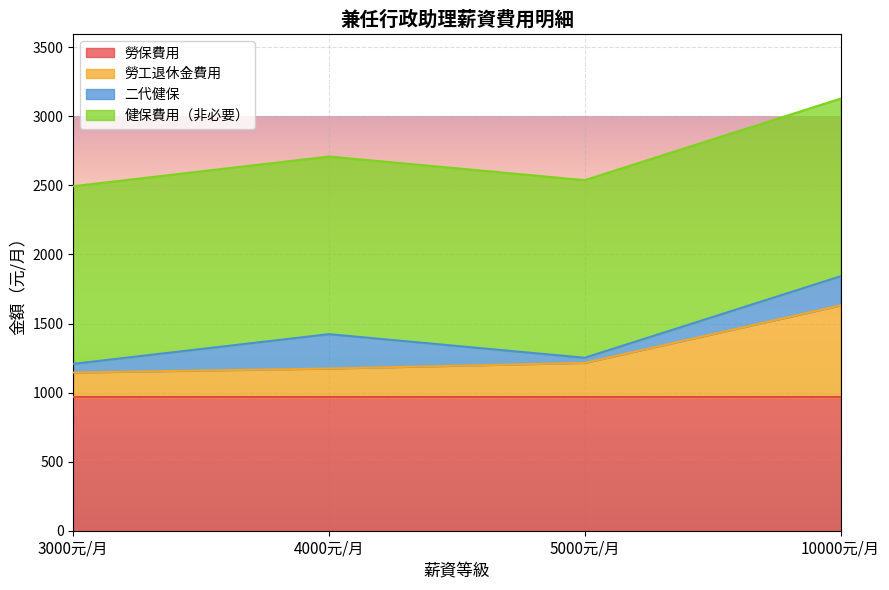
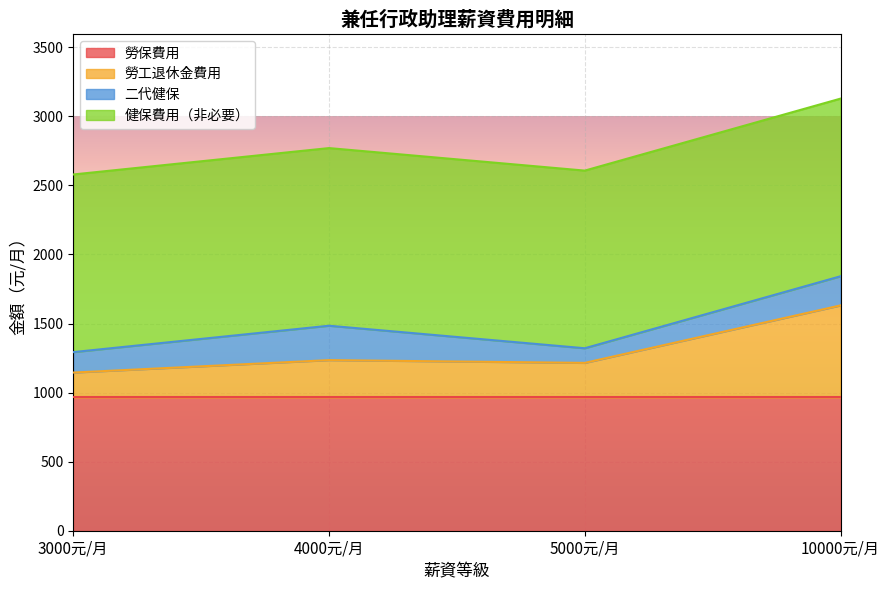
  {
    "勞保費用": {
      "3000元/月": 970,
      "4000元/月": 970,
      "5000元/月": 970,
      "10000元/月": 970
    },
    "勞工退休金費用": {
-     "4000元/月": 1170
+     "4000元/月": 1240
    },
    "二代健保": {
-     "3000元/月": 60,
+     "3000元/月": 150,
      "4000元/月": 250,
-     "5000元/月": 40
+     "5000元/月": 110
    },
    "健保費用（非必要）": {
      "3000元/月": 1290,
      "4000元/月": 1290,
      "5000元/月": 1290
    }
  }
